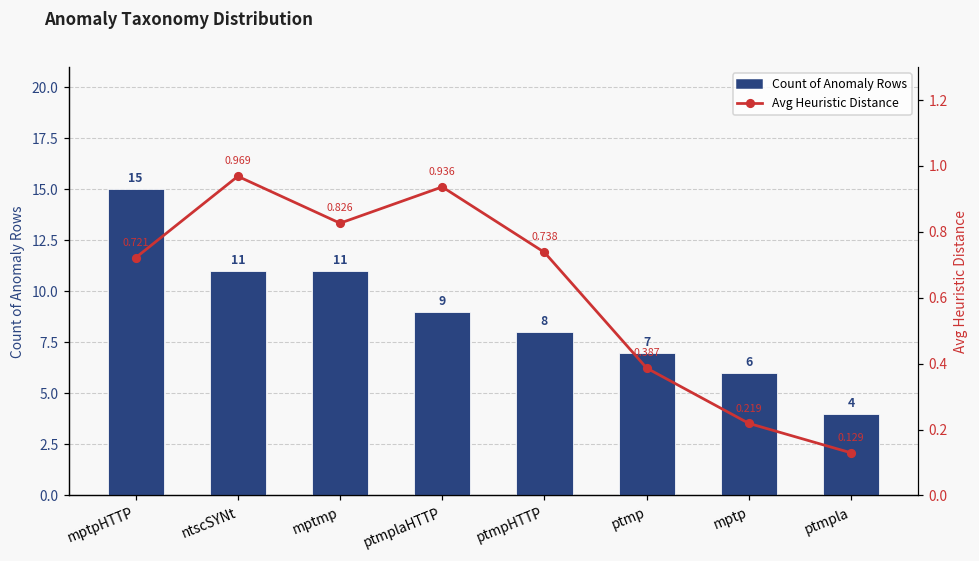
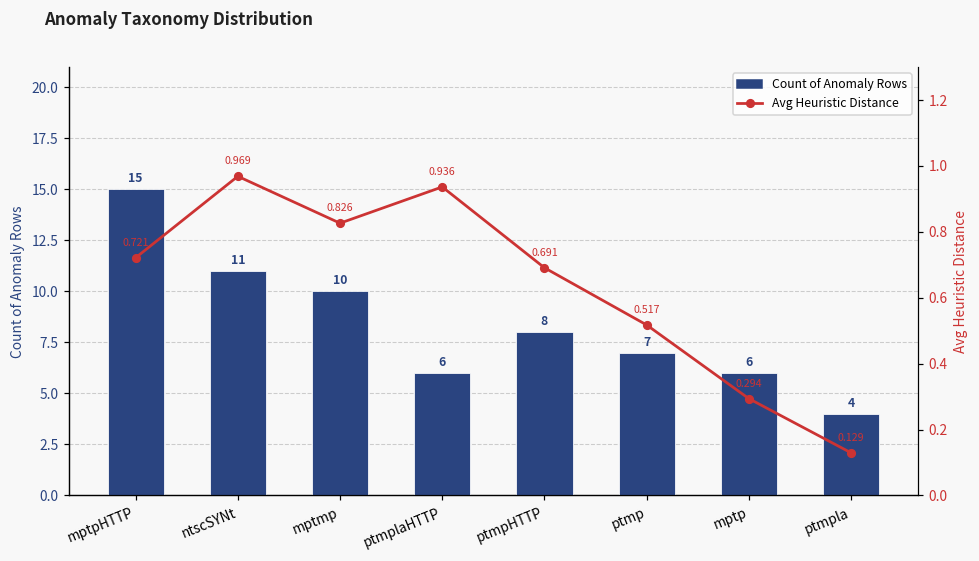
  {
    "Count of Anomaly Rows": {
      "mptpHTTP": 15,
      "ntscSYNt": 11,
-     "mptmp": 11,
-     "ptmplaHTTP": 9,
+     "mptmp": 10,
+     "ptmplaHTTP": 6,
      "ptmpHTTP": 8,
      "ptmp": 7,
      "mptp": 6,
      "ptmpla": 4
    },
    "Avg Heuristic Distance": {
      "mptpHTTP": 0.721,
      "ntscSYNt": 0.969,
      "mptmp": 0.826,
      "ptmplaHTTP": 0.936,
-     "ptmpHTTP": 0.738,
-     "ptmp": 0.387,
-     "mptp": 0.219,
+     "ptmpHTTP": 0.691,
+     "ptmp": 0.517,
+     "mptp": 0.294,
      "ptmpla": 0.129
    }
  }
